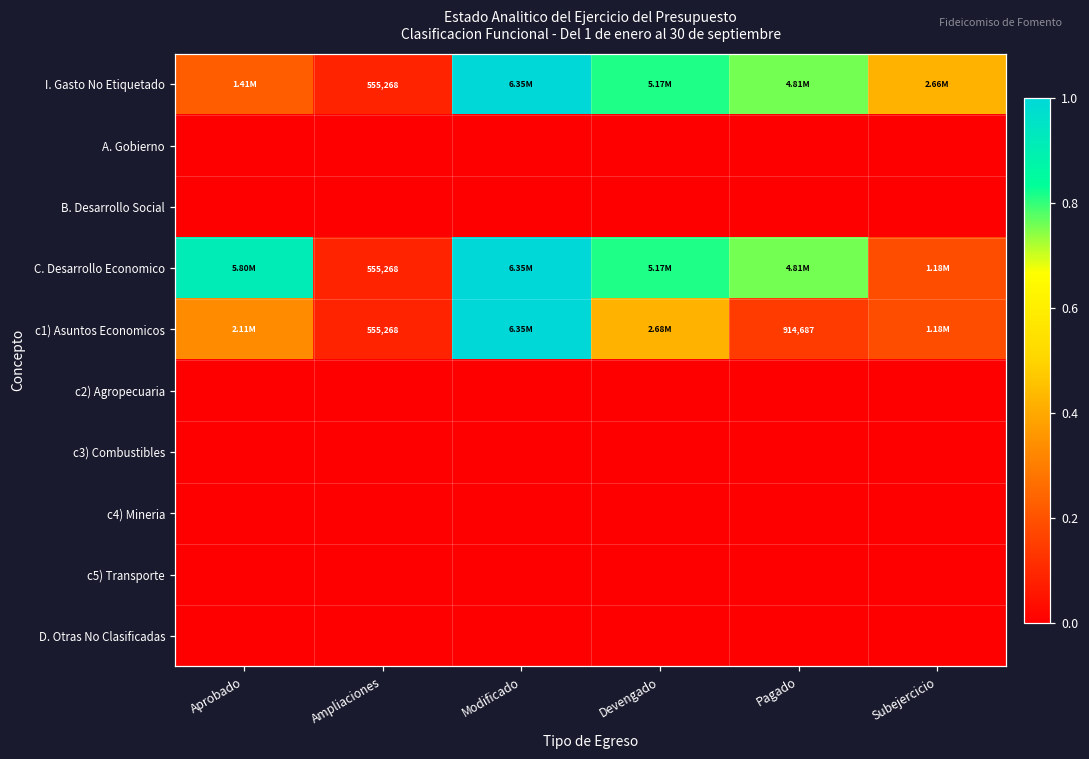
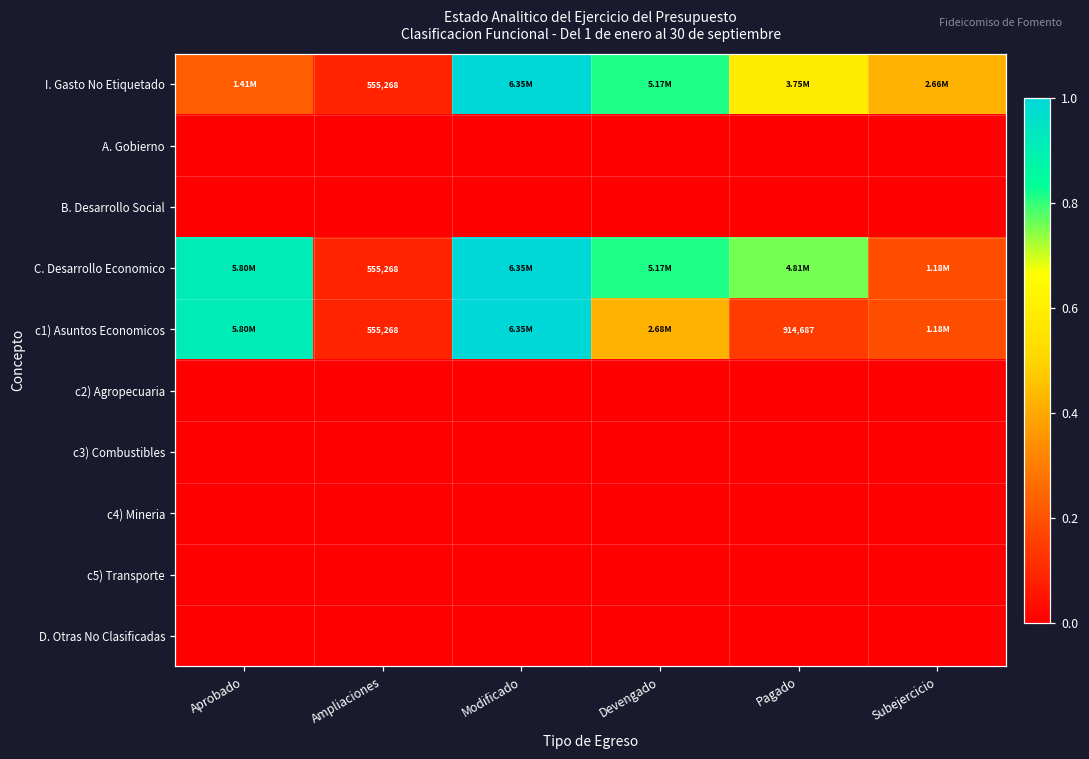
  {
    "I. Gasto No Etiquetado": {
      "Aprobado": "1.41M",
      "Ampliaciones": "555,268",
      "Modificado": "6.35M",
      "Devengado": "5.17M",
-     "Pagado": "4.81M",
+     "Pagado": "3.75M",
      "Subejercicio": "2.66M"
    },
    "C. Desarrollo Economico": {
      "Aprobado": "5.80M",
      "Ampliaciones": "555,268",
      "Modificado": "6.35M",
      "Devengado": "5.17M",
      "Pagado": "4.81M",
      "Subejercicio": "1.18M"
    },
    "c1) Asuntos Economicos": {
-     "Aprobado": "2.11M",
+     "Aprobado": "5.80M",
      "Ampliaciones": "555,268",
      "Modificado": "6.35M",
      "Devengado": "2.68M",
      "Pagado": "914,687",
      "Subejercicio": "1.18M"
    }
  }
